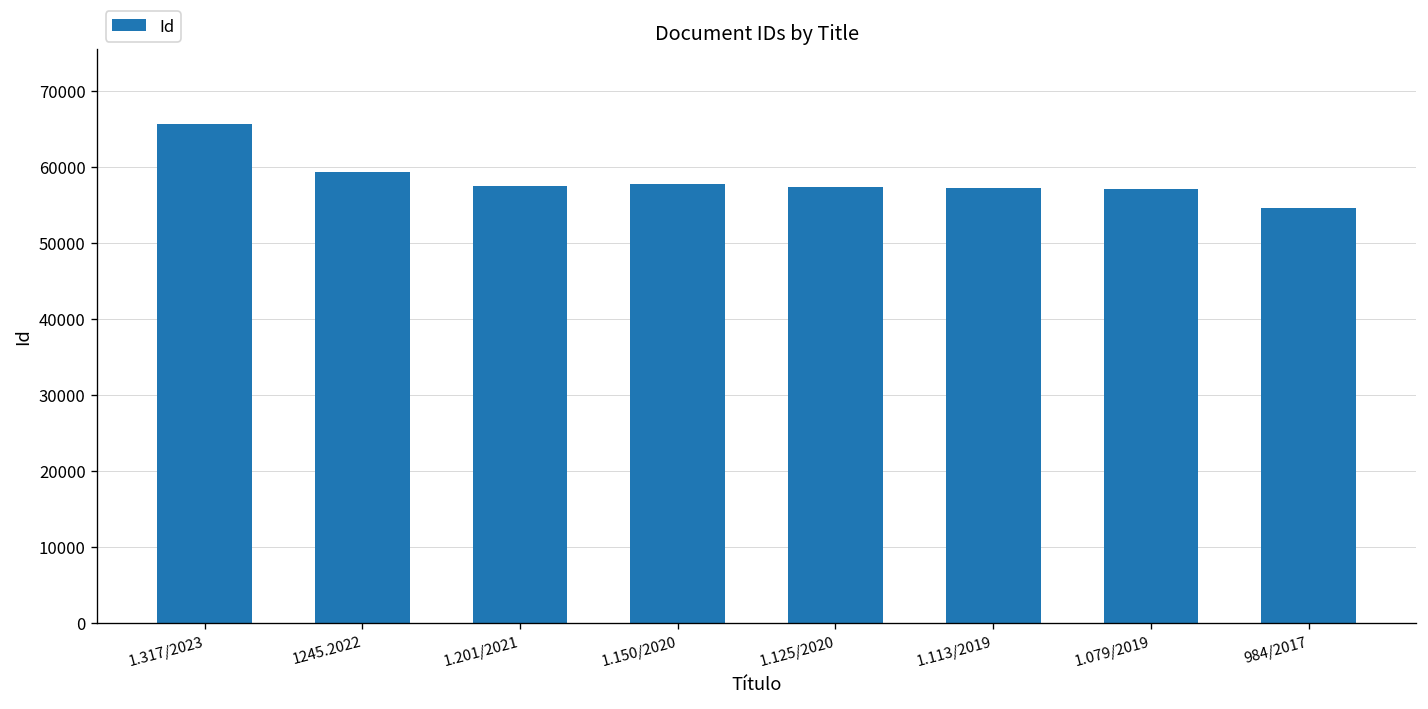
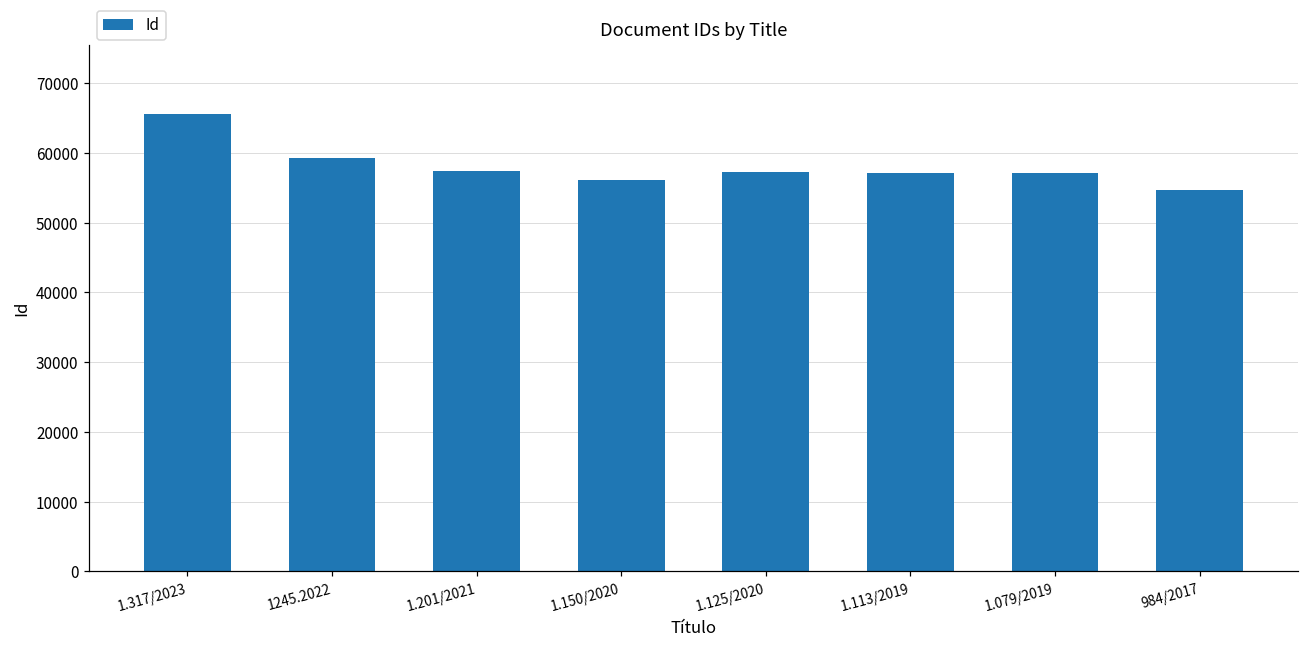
  {
    "1.317/2023": 66000,
    "1245.2022": 59000,
    "1.201/2021": 57000,
-   "1.150/2020": 58000,
+   "1.150/2020": 56000,
    "1.125/2020": 57000,
    "1.113/2019": 57000,
    "1.079/2019": 57000,
    "984/2017": 55000
  }
